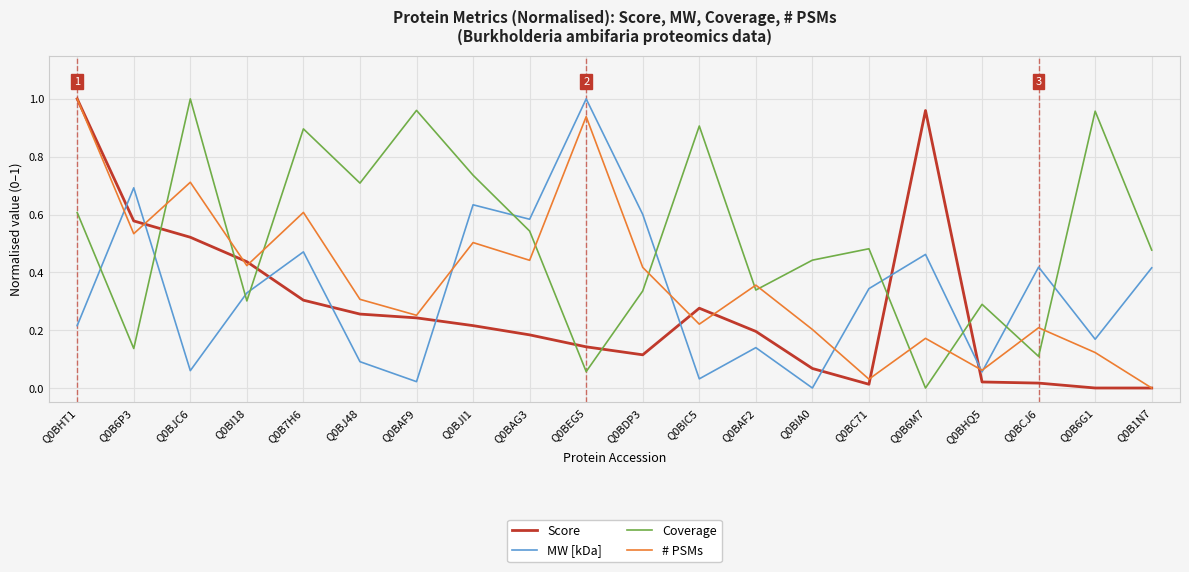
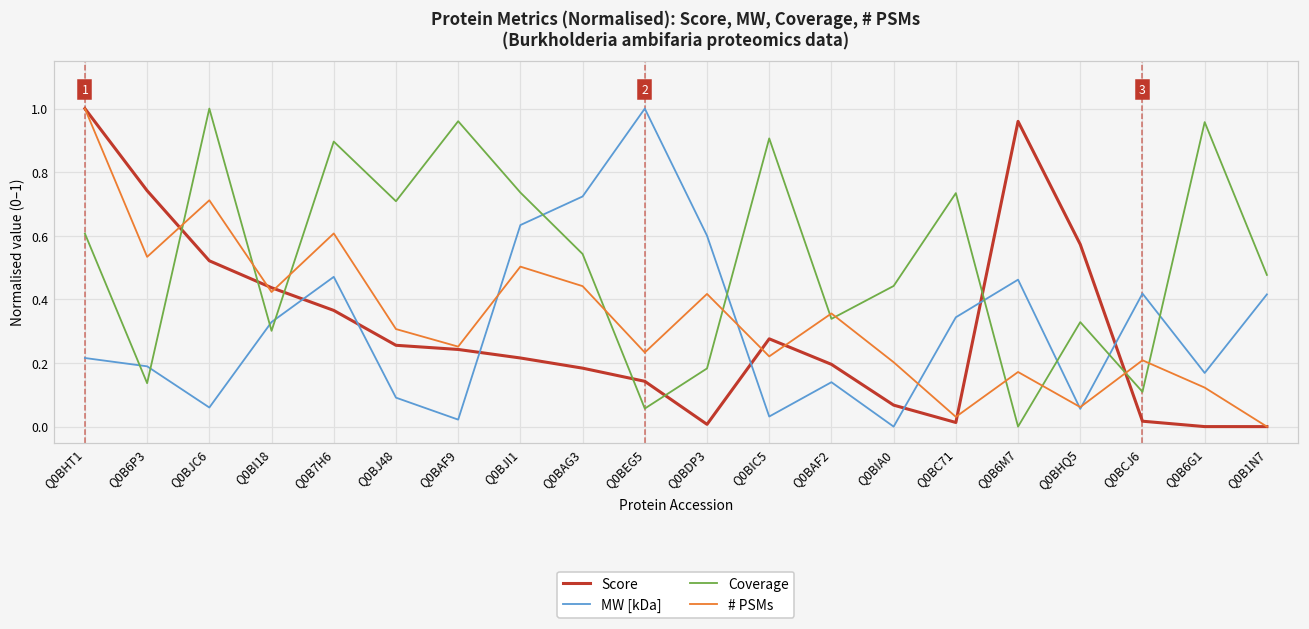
  {
    "Score": {
-     "Q0B6P3": 0.58,
+     "Q0B6P3": 0.74,
      "Q0BJC6": 0.52,
      "Q0BI18": 0.44,
-     "Q0B7H6": 0.30,
+     "Q0B7H6": 0.37,
      "Q0BJ48": 0.26,
      "Q0BAF9": 0.24,
      "Q0BJI1": 0.22,
      "Q0BAG3": 0.18,
      "Q0BEG5": 0.14,
-     "Q0BDP3": 0.11,
+     "Q0BDP3": 0.01,
      "Q0BIC5": 0.28,
      "Q0BAF2": 0.20,
      "Q0BIA0": 0.07,
      "Q0BC71": 0.01,
      "Q0B6M7": 0.96,
-     "Q0BHQ5": 0.02,
+     "Q0BHQ5": 0.57,
      "Q0BCJ6": 0.02,
      "Q0B6G1": 0.00
    },
    "MW [kDa]": {
      "Q0BHT1": 0.22,
-     "Q0B6P3": 0.69,
+     "Q0B6P3": 0.19,
      "Q0BJC6": 0.06,
      "Q0BI18": 0.33,
      "Q0B7H6": 0.47,
      "Q0BJ48": 0.09,
      "Q0BAF9": 0.02,
      "Q0BJI1": 0.63,
-     "Q0BAG3": 0.58,
+     "Q0BAG3": 0.72,
      "Q0BDP3": 0.60,
      "Q0BIC5": 0.03,
      "Q0BAF2": 0.14,
      "Q0BIA0": 0.00,
      "Q0BC71": 0.34,
      "Q0B6M7": 0.46,
      "Q0BCJ6": 0.42,
      "Q0B6G1": 0.17,
      "Q0B1N7": 0.42
    },
    "Coverage": {
      "Q0BHT1": 0.61,
      "Q0B6P3": 0.14,
      "Q0BJC6": 1.00,
      "Q0BI18": 0.30,
      "Q0B7H6": 0.90,
      "Q0BJ48": 0.71,
      "Q0BAF9": 0.96,
      "Q0BJI1": 0.74,
      "Q0BAG3": 0.54,
      "Q0BEG5": 0.06,
-     "Q0BDP3": 0.34,
+     "Q0BDP3": 0.18,
      "Q0BIC5": 0.91,
      "Q0BAF2": 0.34,
      "Q0BIA0": 0.44,
-     "Q0BC71": 0.48,
+     "Q0BC71": 0.73,
      "Q0B6M7": 0.00,
-     "Q0BHQ5": 0.29,
+     "Q0BHQ5": 0.33,
      "Q0BCJ6": 0.11,
      "Q0B6G1": 0.96,
      "Q0B1N7": 0.48
    },
    "# PSMs": {
      "Q0B6P3": 0.53,
      "Q0BJC6": 0.71,
      "Q0BI18": 0.42,
      "Q0B7H6": 0.61,
      "Q0BJ48": 0.31,
      "Q0BAF9": 0.25,
      "Q0BJI1": 0.50,
      "Q0BAG3": 0.44,
-     "Q0BEG5": 0.94,
+     "Q0BEG5": 0.23,
      "Q0BDP3": 0.42,
      "Q0BIC5": 0.22,
      "Q0BAF2": 0.36,
      "Q0BIA0": 0.20,
      "Q0BC71": 0.03,
      "Q0B6M7": 0.17,
      "Q0BCJ6": 0.21,
      "Q0B6G1": 0.12
    }
  }
